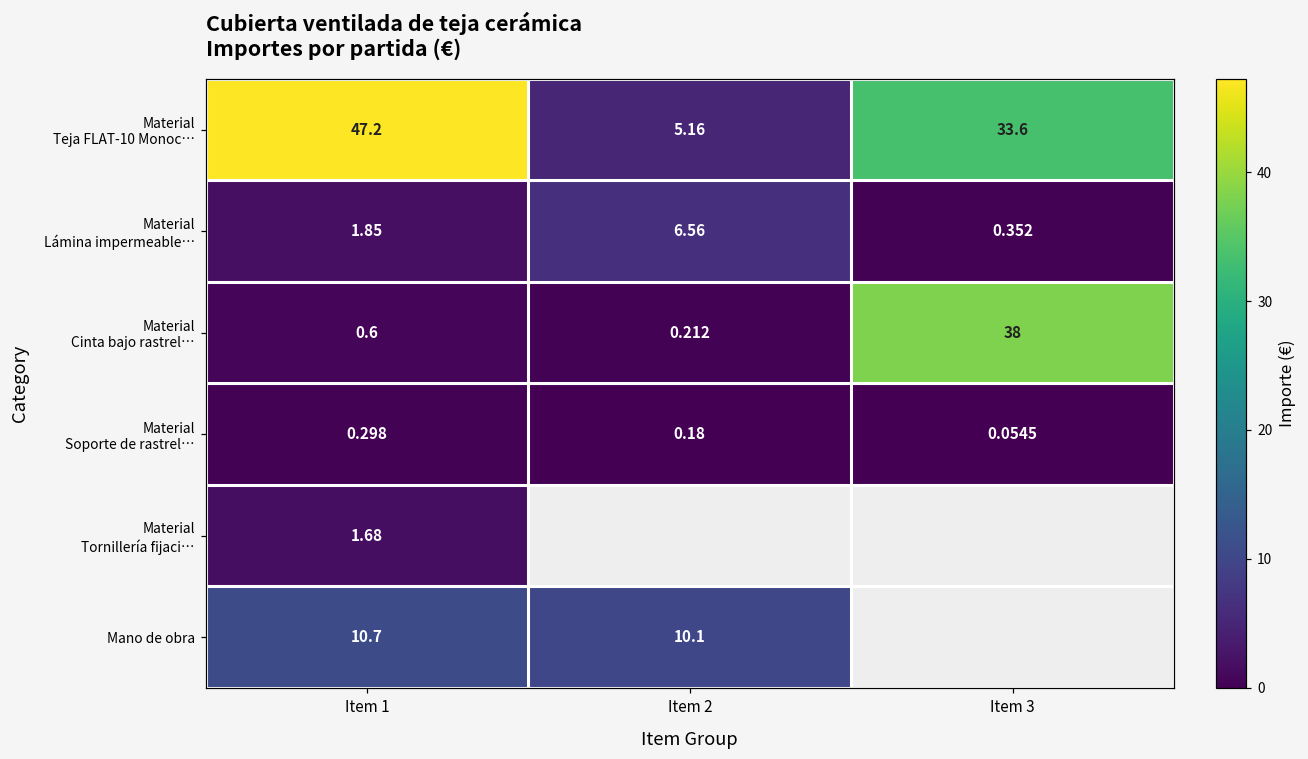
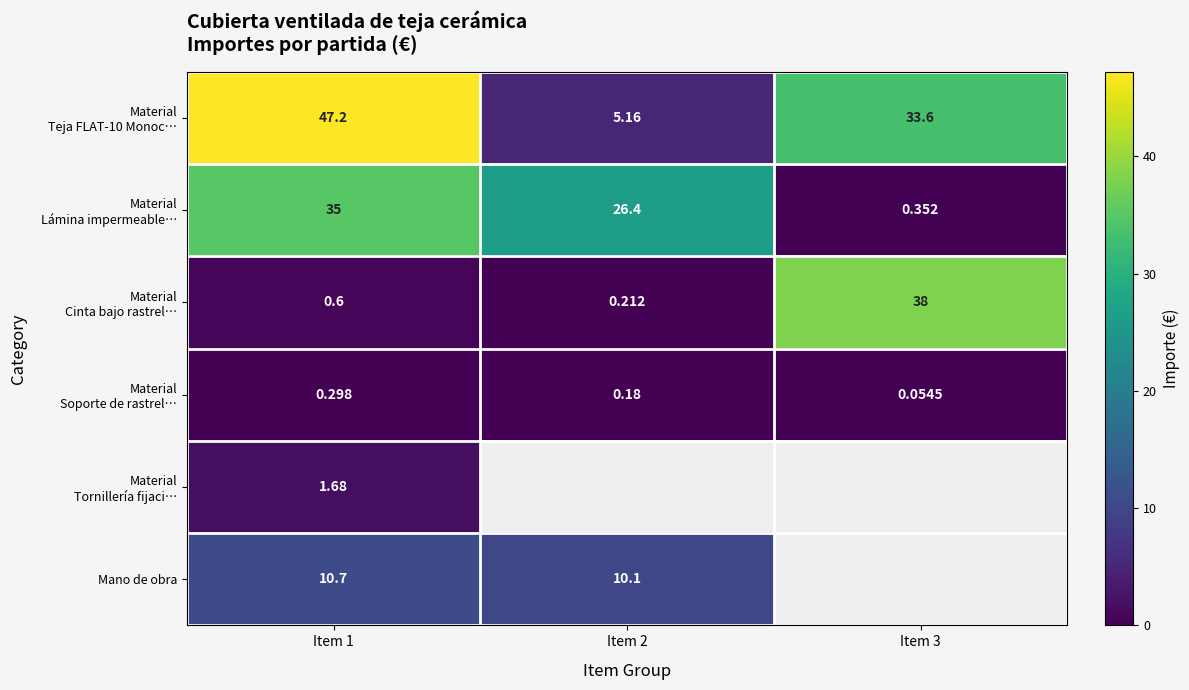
  {
    "Material Lámina impermeable…": {
-     "Item 1": 1.85,
-     "Item 2": 6.56
+     "Item 1": 35,
+     "Item 2": 26.4
    }
  }
